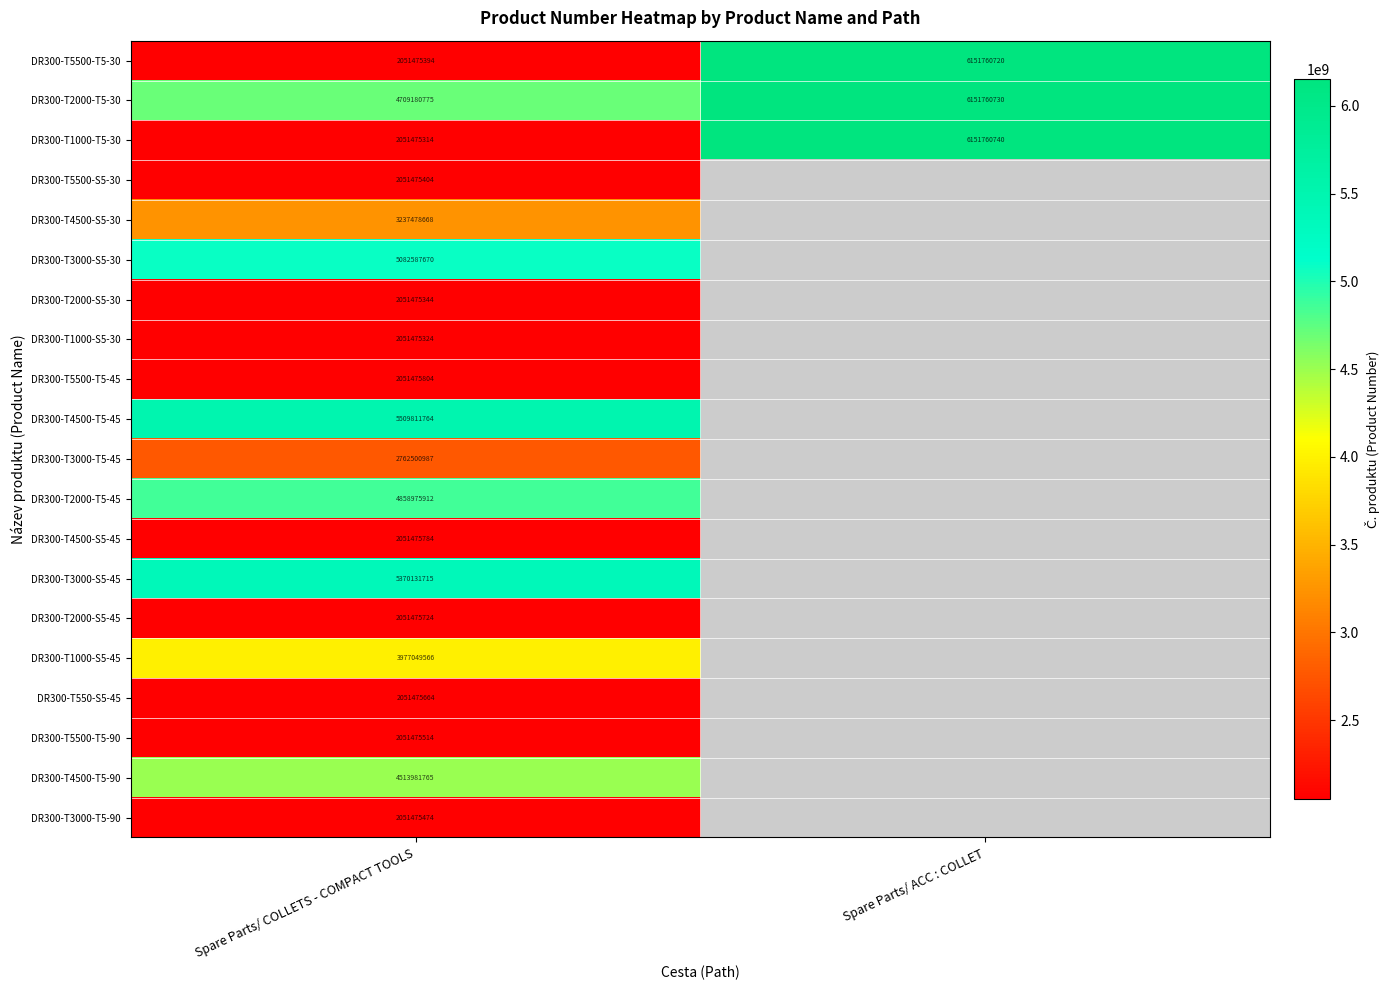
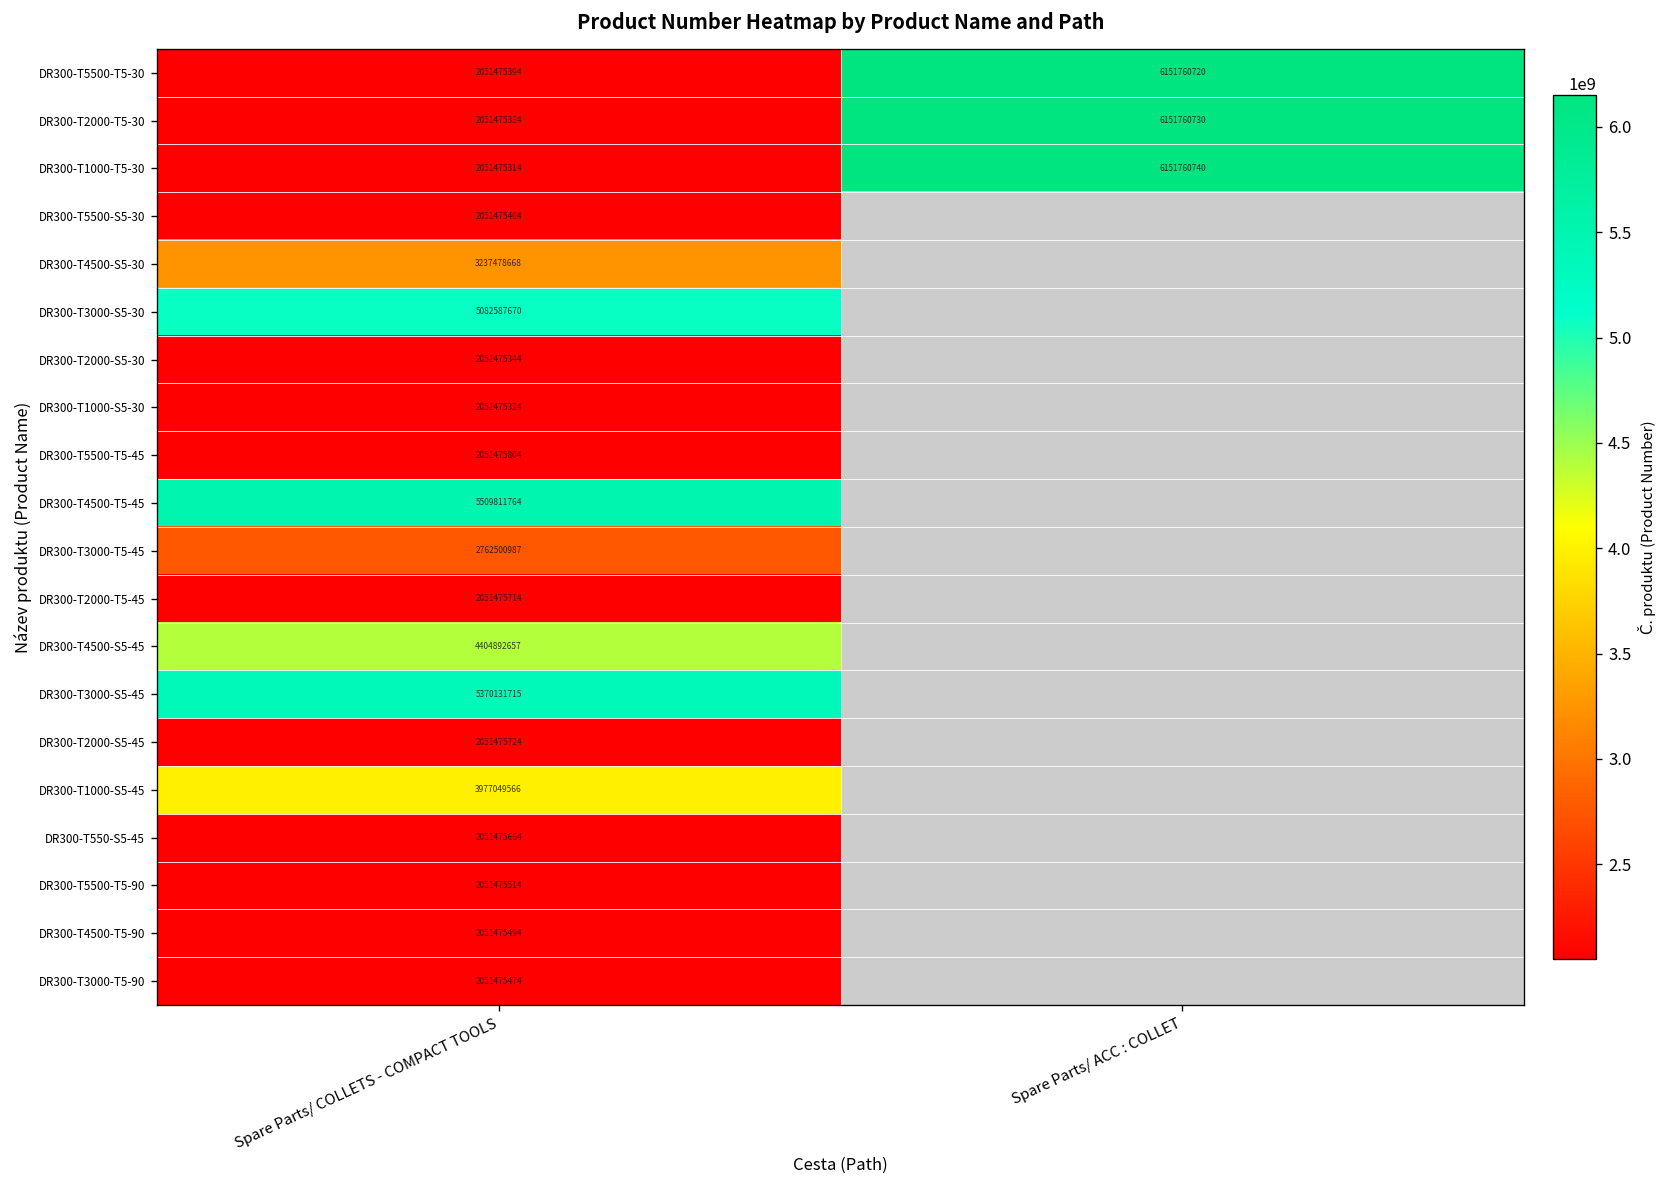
  {
    "DR300-T5500-T5-30": {
      "Spare Parts/ COLLETS - COMPACT TOOLS": 2051475394,
      "Spare Parts/ ACC : COLLET": 6151760720
    },
    "DR300-T2000-T5-30": {
-     "Spare Parts/ COLLETS - COMPACT TOOLS": 4709180775,
+     "Spare Parts/ COLLETS - COMPACT TOOLS": 2051475334,
      "Spare Parts/ ACC : COLLET": 6151760730
    },
    "DR300-T1000-T5-30": {
      "Spare Parts/ COLLETS - COMPACT TOOLS": 2051475314,
      "Spare Parts/ ACC : COLLET": 6151760740
    },
    "DR300-T5500-S5-30": {
      "Spare Parts/ COLLETS - COMPACT TOOLS": 2051475404
    },
    "DR300-T4500-S5-30": {
      "Spare Parts/ COLLETS - COMPACT TOOLS": 3237478668
    },
    "DR300-T3000-S5-30": {
      "Spare Parts/ COLLETS - COMPACT TOOLS": 5082587670
    },
    "DR300-T2000-S5-30": {
      "Spare Parts/ COLLETS - COMPACT TOOLS": 2051475344
    },
    "DR300-T1000-S5-30": {
      "Spare Parts/ COLLETS - COMPACT TOOLS": 2051475324
    },
    "DR300-T5500-T5-45": {
      "Spare Parts/ COLLETS - COMPACT TOOLS": 2051475804
    },
    "DR300-T4500-T5-45": {
      "Spare Parts/ COLLETS - COMPACT TOOLS": 5509811764
    },
    "DR300-T3000-T5-45": {
      "Spare Parts/ COLLETS - COMPACT TOOLS": 2762500987
    },
    "DR300-T2000-T5-45": {
-     "Spare Parts/ COLLETS - COMPACT TOOLS": 4858975912
+     "Spare Parts/ COLLETS - COMPACT TOOLS": 2051475714
    },
    "DR300-T4500-S5-45": {
-     "Spare Parts/ COLLETS - COMPACT TOOLS": 2051475784
+     "Spare Parts/ COLLETS - COMPACT TOOLS": 4404892657
    },
    "DR300-T3000-S5-45": {
      "Spare Parts/ COLLETS - COMPACT TOOLS": 5370131715
    },
    "DR300-T2000-S5-45": {
      "Spare Parts/ COLLETS - COMPACT TOOLS": 2051475724
    },
    "DR300-T1000-S5-45": {
      "Spare Parts/ COLLETS - COMPACT TOOLS": 3977049566
    },
    "DR300-T550-S5-45": {
      "Spare Parts/ COLLETS - COMPACT TOOLS": 2051475664
    },
    "DR300-T5500-T5-90": {
      "Spare Parts/ COLLETS - COMPACT TOOLS": 2051475514
    },
    "DR300-T4500-T5-90": {
-     "Spare Parts/ COLLETS - COMPACT TOOLS": 4513981765
+     "Spare Parts/ COLLETS - COMPACT TOOLS": 2051475494
    },
    "DR300-T3000-T5-90": {
      "Spare Parts/ COLLETS - COMPACT TOOLS": 2051475474
    }
  }
